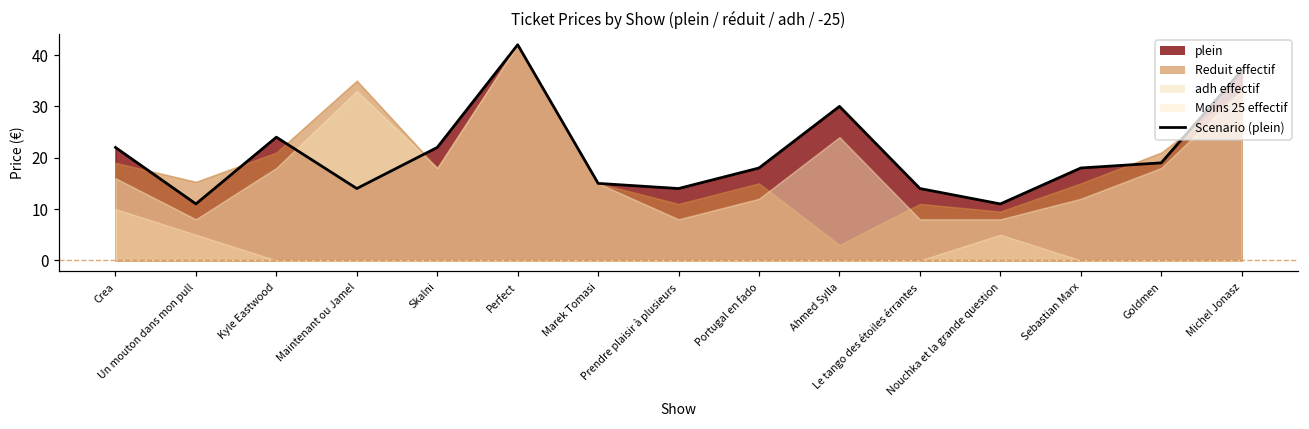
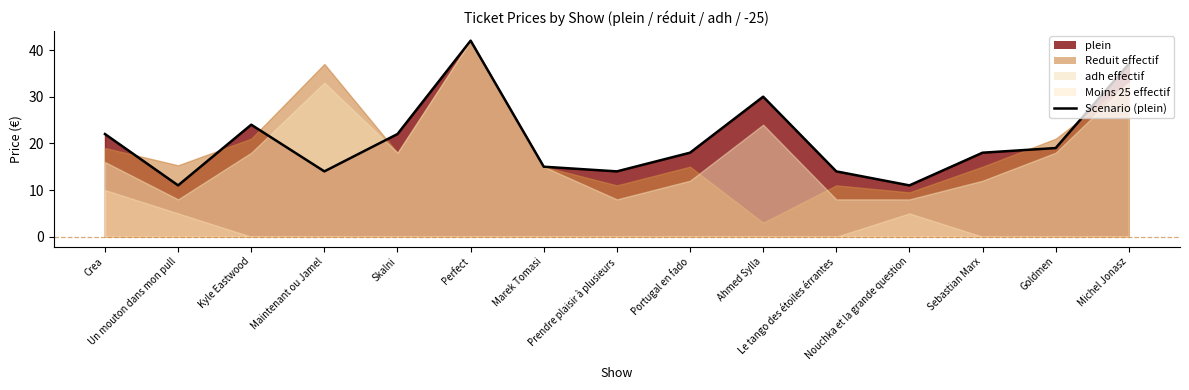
  {
    "plein": {
      "Crea": 22,
      "Un mouton dans mon pull": 11,
      "Kyle Eastwood": 24,
      "Maintenant ou Jamel": 14,
      "Skalni": 22,
      "Prendre plaisir à plusieurs": 14,
      "Portugal en fado": 18,
      "Ahmed Sylla": 30,
      "Le tango des étoiles érrantes": 14,
      "Nouchka et la grande question": 11,
      "Sebastian Marx": 18,
      "Goldmen": 19
    },
    "Reduit effectif": {
      "Crea": 19,
      "Un mouton dans mon pull": 15,
      "Kyle Eastwood": 21,
-     "Maintenant ou Jamel": 35,
+     "Maintenant ou Jamel": 37,
      "Prendre plaisir à plusieurs": 11,
      "Portugal en fado": 15,
      "Ahmed Sylla": 3,
      "Le tango des étoiles érrantes": 11,
      "Nouchka et la grande question": 10,
      "Sebastian Marx": 15,
      "Goldmen": 21
    }
  }
